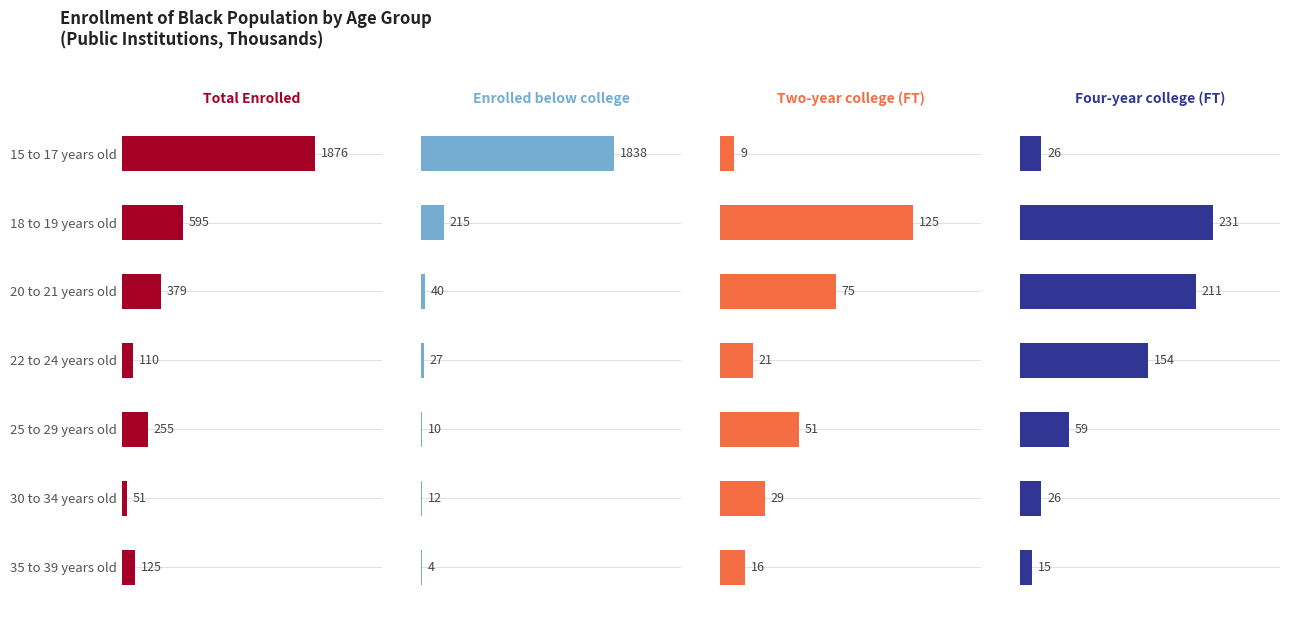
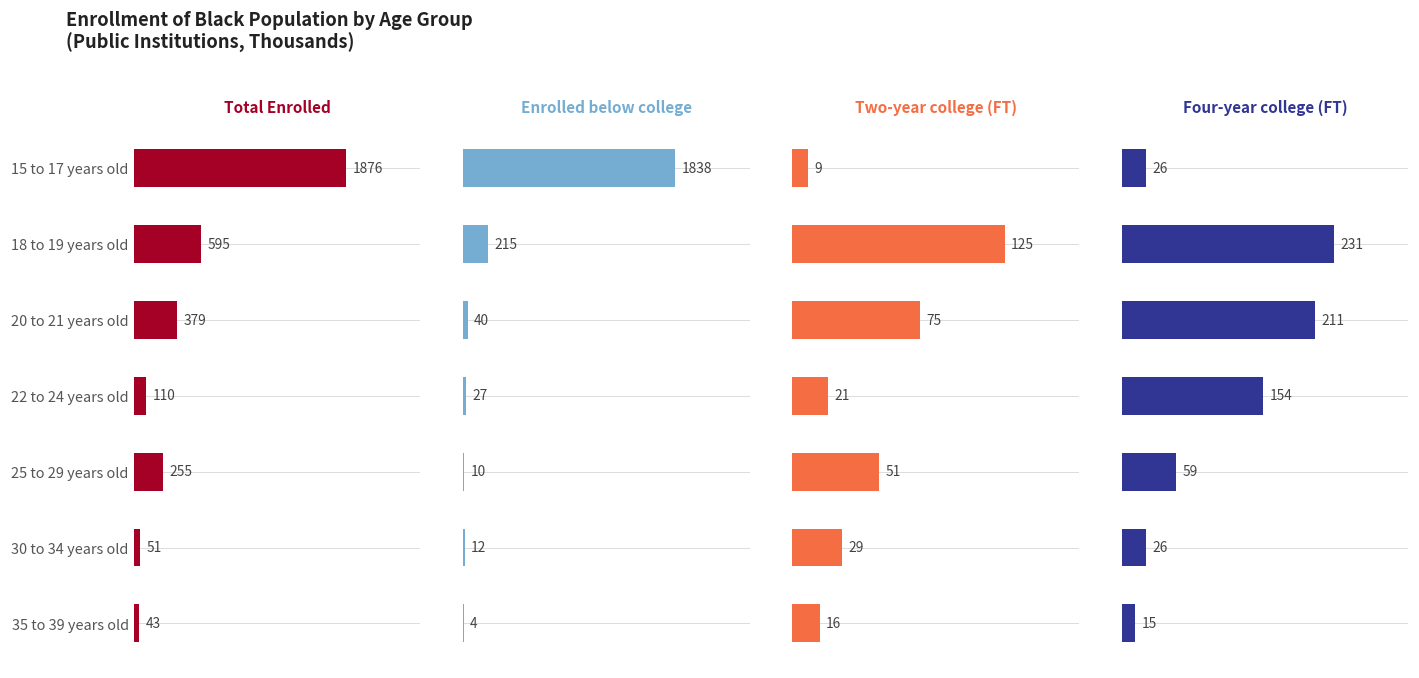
  {
    "Total Enrolled": {
      "15 to 17 years old": 1876,
      "18 to 19 years old": 595,
      "20 to 21 years old": 379,
      "22 to 24 years old": 110,
      "25 to 29 years old": 255,
      "30 to 34 years old": 51,
-     "35 to 39 years old": 125
+     "35 to 39 years old": 43
    }
  }
